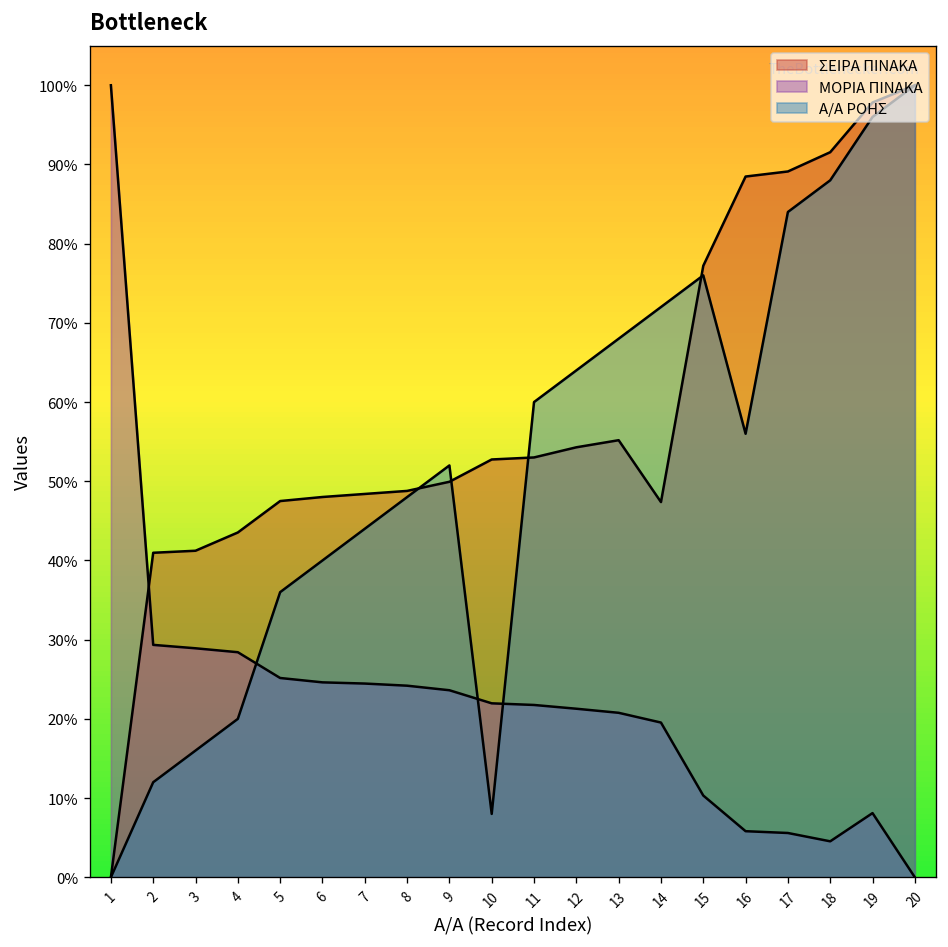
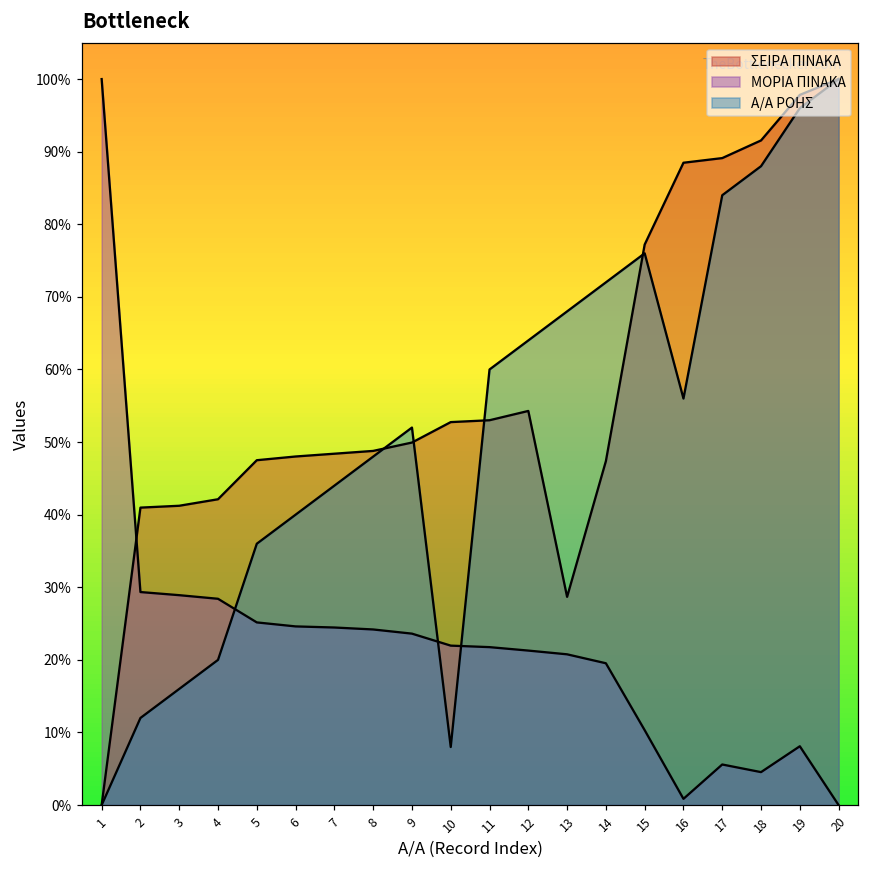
  {
    "ΣΕΙΡΑ ΠΙΝΑΚΑ": {
      "2": "41%",
      "3": "41%",
-     "4": "44%",
+     "4": "42%",
      "5": "48%",
      "6": "48%",
      "7": "48%",
      "8": "49%",
      "9": "50%",
      "10": "53%",
      "11": "53%",
      "12": "54%",
-     "13": "55%",
+     "13": "29%",
      "14": "47%",
      "15": "77%",
      "16": "88%",
      "17": "89%",
      "18": "92%"
    },
    "ΜΟΡΙΑ ΠΙΝΑΚΑ": {
      "1": "100%",
      "2": "29%",
      "3": "29%",
      "4": "28%",
      "5": "25%",
      "6": "25%",
      "7": "24%",
      "8": "24%",
      "9": "24%",
      "10": "22%",
      "11": "22%",
      "12": "21%",
      "13": "21%",
      "14": "20%",
      "15": "10%",
-     "16": "6%",
+     "16": "1%",
      "17": "6%",
      "18": "5%",
      "19": "8%",
      "20": "0%"
    },
    "Α/Α ΡΟΗΣ": {
      "2": "12%",
      "3": "16%",
      "4": "20%",
      "5": "36%",
      "6": "40%",
      "7": "44%",
      "8": "48%",
      "9": "52%",
      "10": "8%",
      "11": "60%",
      "12": "64%",
      "13": "68%",
      "14": "72%",
      "15": "76%",
      "16": "56%",
      "17": "84%",
      "18": "88%"
    }
  }
